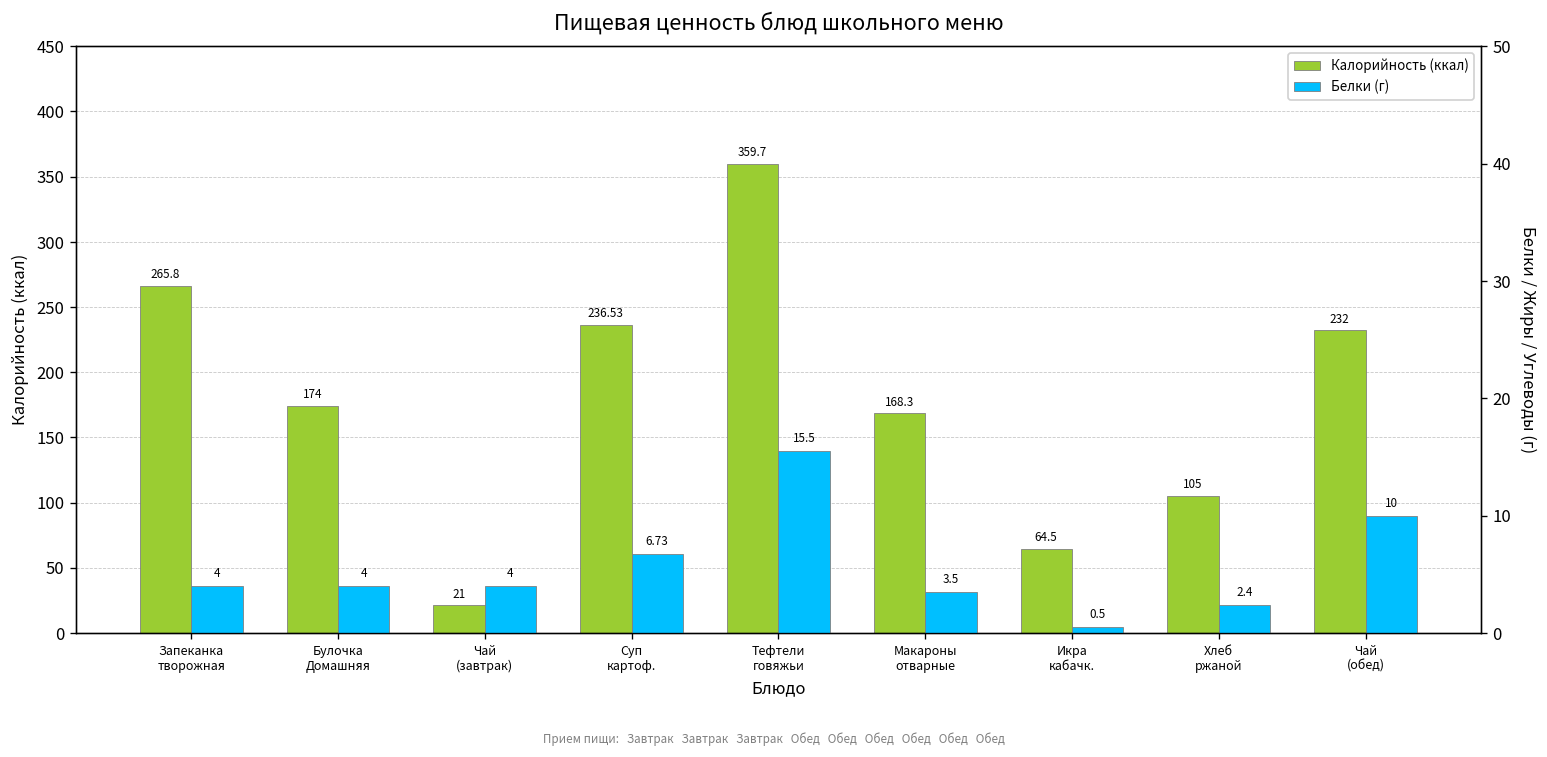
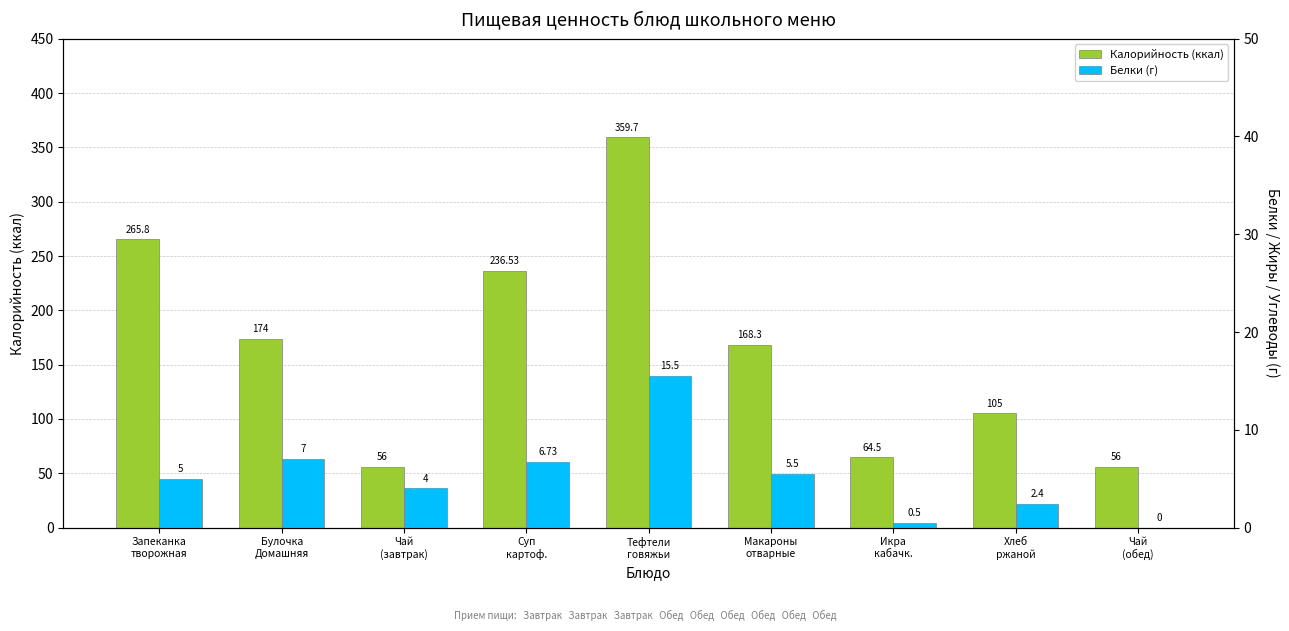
  {
    "Калорийность (ккал)": {
      "Запеканка творожная": 265.8,
      "Булочка Домашняя": 174,
-     "Чай (завтрак)": 21,
+     "Чай (завтрак)": 56,
      "Суп картоф.": 236.53,
      "Тефтели говяжьи": 359.7,
      "Макароны отварные": 168.3,
      "Икра кабачк.": 64.5,
      "Хлеб ржаной": 105,
-     "Чай (обед)": 232
+     "Чай (обед)": 56
    },
    "Белки (г)": {
-     "Запеканка творожная": 4,
-     "Булочка Домашняя": 4,
+     "Запеканка творожная": 5,
+     "Булочка Домашняя": 7,
      "Чай (завтрак)": 4,
      "Суп картоф.": 6.73,
      "Тефтели говяжьи": 15.5,
-     "Макароны отварные": 3.5,
+     "Макароны отварные": 5.5,
      "Икра кабачк.": 0.5,
      "Хлеб ржаной": 2.4,
-     "Чай (обед)": 10
+     "Чай (обед)": 0
    }
  }
